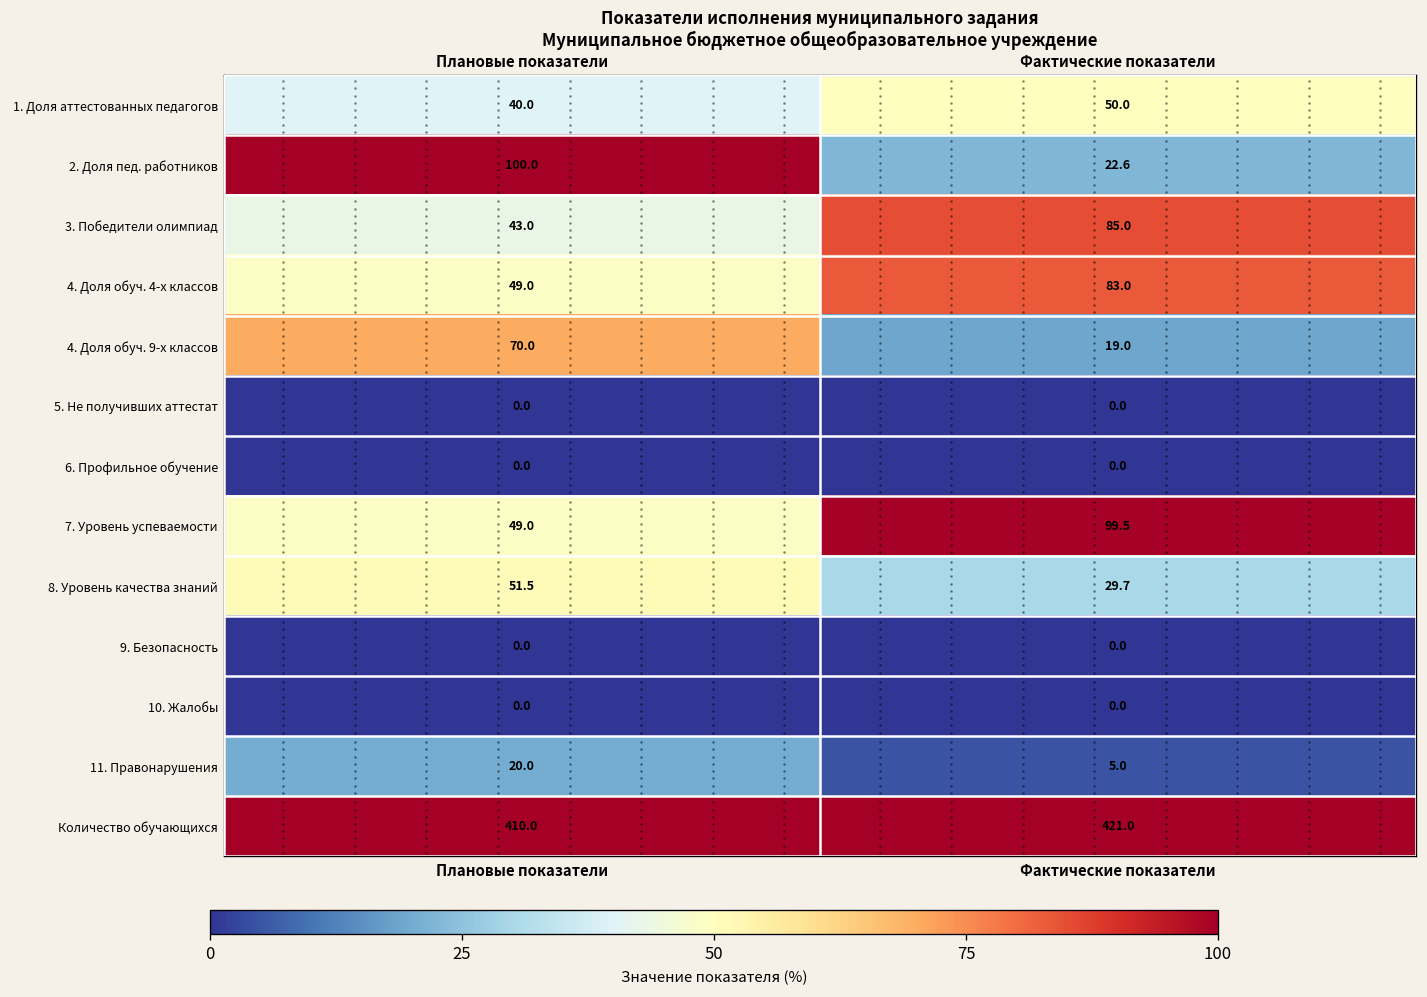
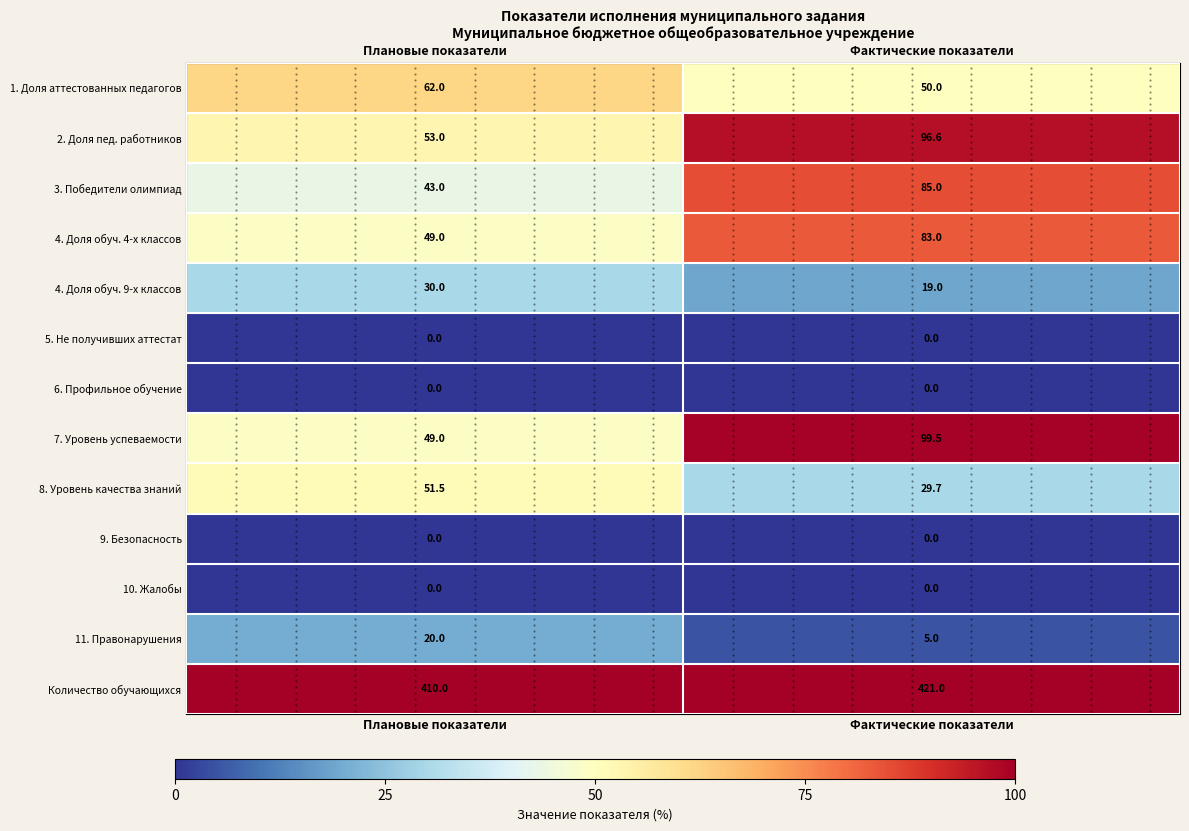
  {
    "1. Доля аттестованных педагогов": {
-     "Плановые показатели": 40.0,
+     "Плановые показатели": 62.0,
      "Фактические показатели": 50.0
    },
    "2. Доля пед. работников": {
-     "Плановые показатели": 100.0,
-     "Фактические показатели": 22.6
+     "Плановые показатели": 53.0,
+     "Фактические показатели": 96.6
    },
    "3. Победители олимпиад": {
      "Плановые показатели": 43.0,
      "Фактические показатели": 85.0
    },
    "4. Доля обуч. 4-х классов": {
      "Плановые показатели": 49.0,
      "Фактические показатели": 83.0
    },
    "4. Доля обуч. 9-х классов": {
-     "Плановые показатели": 70.0,
+     "Плановые показатели": 30.0,
      "Фактические показатели": 19.0
    },
    "5. Не получивших аттестат": {
      "Плановые показатели": 0.0,
      "Фактические показатели": 0.0
    },
    "6. Профильное обучение": {
      "Плановые показатели": 0.0,
      "Фактические показатели": 0.0
    },
    "7. Уровень успеваемости": {
      "Плановые показатели": 49.0,
      "Фактические показатели": 99.5
    },
    "8. Уровень качества знаний": {
      "Плановые показатели": 51.5,
      "Фактические показатели": 29.7
    },
    "9. Безопасность": {
      "Плановые показатели": 0.0,
      "Фактические показатели": 0.0
    },
    "10. Жалобы": {
      "Плановые показатели": 0.0,
      "Фактические показатели": 0.0
    },
    "11. Правонарушения": {
      "Плановые показатели": 20.0,
      "Фактические показатели": 5.0
    },
    "Количество обучающихся": {
      "Плановые показатели": 410.0,
      "Фактические показатели": 421.0
    }
  }
